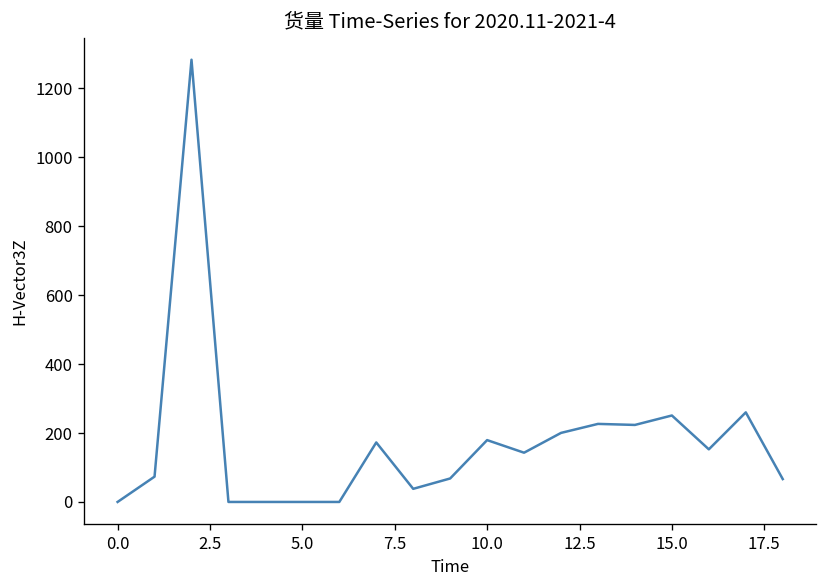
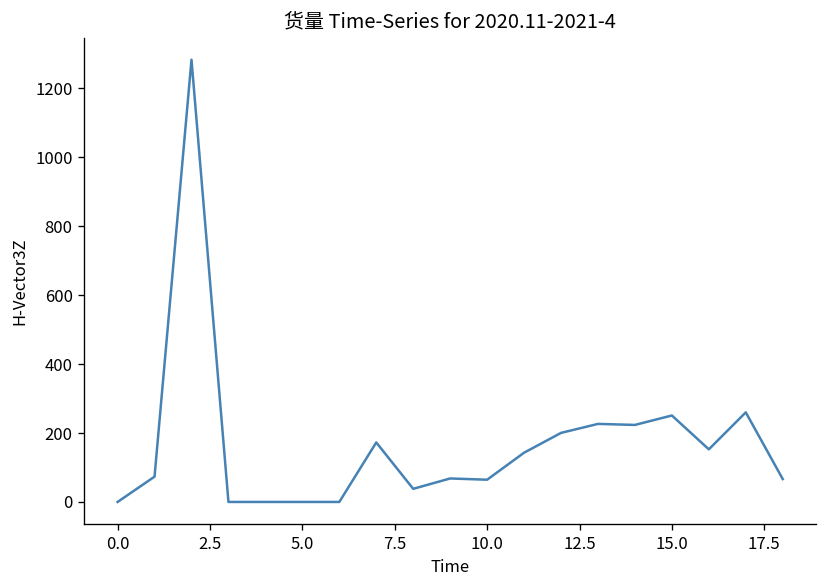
  {
    "0.0": 0,
    "5.0": 0,
-   "10.0": 180,
+   "10.0": 60,
    "15.0": 250
  }
